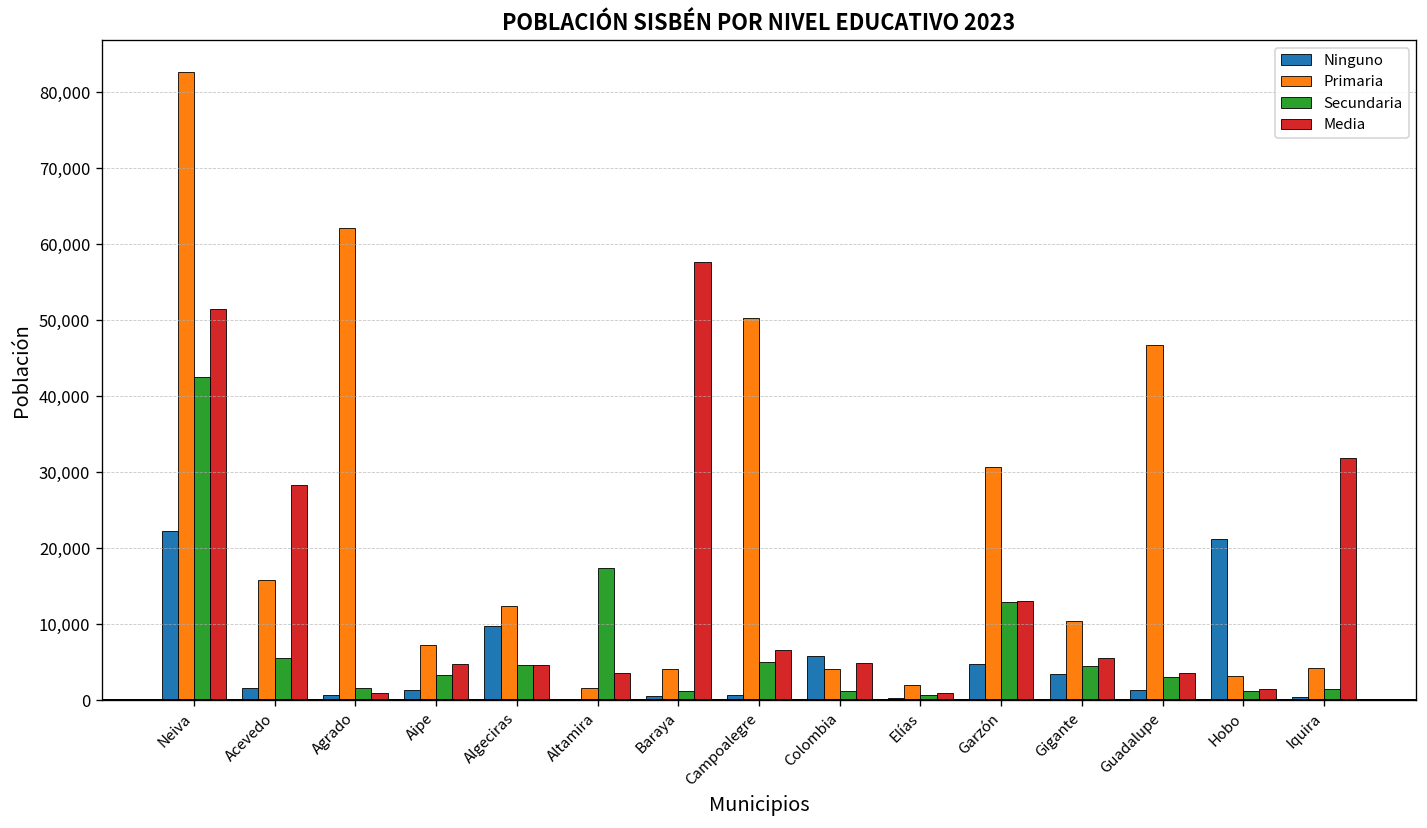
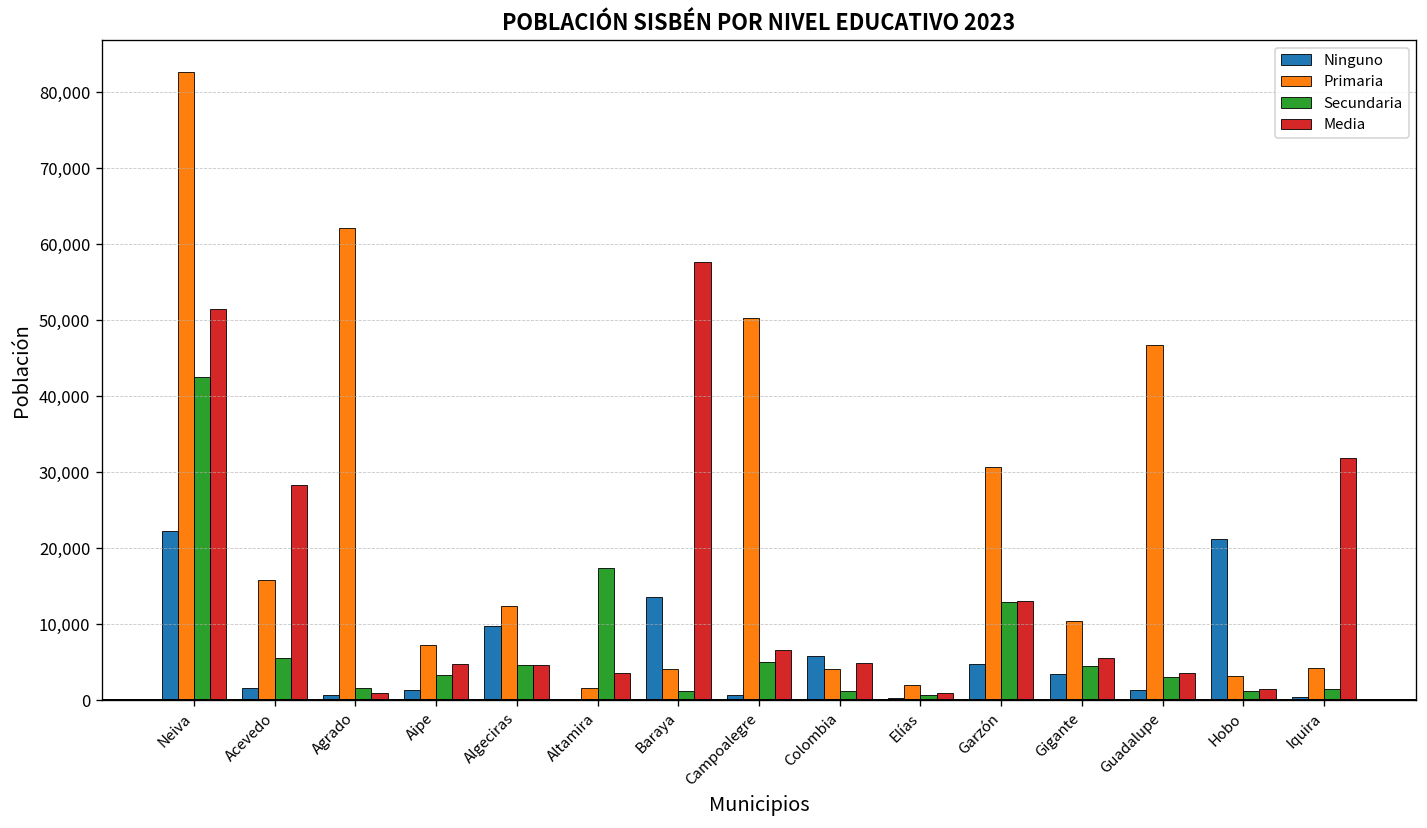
  {
    "Ninguno": {
      "Neiva": "22,000",
      "Acevedo": "2,000",
      "Agrado": "1,000",
      "Aipe": "1,000",
      "Algeciras": "10,000",
-     "Baraya": "1,000",
+     "Baraya": "14,000",
      "Campoalegre": "1,000",
      "Colombia": "6,000",
      "Garzón": "5,000",
      "Gigante": "3,000",
      "Guadalupe": "1,000",
      "Hobo": "21,000",
      "Iquira": "0"
    },
    "Primaria": {
      "Neiva": "83,000",
      "Acevedo": "16,000",
      "Agrado": "62,000",
      "Aipe": "7,000",
      "Algeciras": "12,000",
      "Altamira": "2,000",
      "Baraya": "4,000",
      "Campoalegre": "50,000",
      "Colombia": "4,000",
      "Elías": "2,000",
      "Garzón": "31,000",
      "Gigante": "10,000",
      "Guadalupe": "47,000",
      "Hobo": "3,000",
      "Iquira": "4,000"
    },
    "Secundaria": {
      "Neiva": "43,000",
      "Acevedo": "6,000",
      "Agrado": "2,000",
      "Aipe": "3,000",
      "Algeciras": "5,000",
      "Altamira": "17,000",
      "Baraya": "1,000",
      "Campoalegre": "5,000",
      "Colombia": "1,000",
      "Elías": "1,000",
      "Garzón": "13,000",
      "Gigante": "4,000",
      "Guadalupe": "3,000",
      "Hobo": "1,000",
      "Iquira": "1,000"
    },
    "Media": {
      "Neiva": "51,000",
      "Acevedo": "28,000",
      "Agrado": "1,000",
      "Aipe": "5,000",
      "Algeciras": "5,000",
      "Altamira": "4,000",
      "Baraya": "58,000",
      "Campoalegre": "7,000",
      "Colombia": "5,000",
      "Elías": "1,000",
      "Garzón": "13,000",
      "Gigante": "6,000",
      "Guadalupe": "4,000",
      "Hobo": "1,000",
      "Iquira": "32,000"
    }
  }
